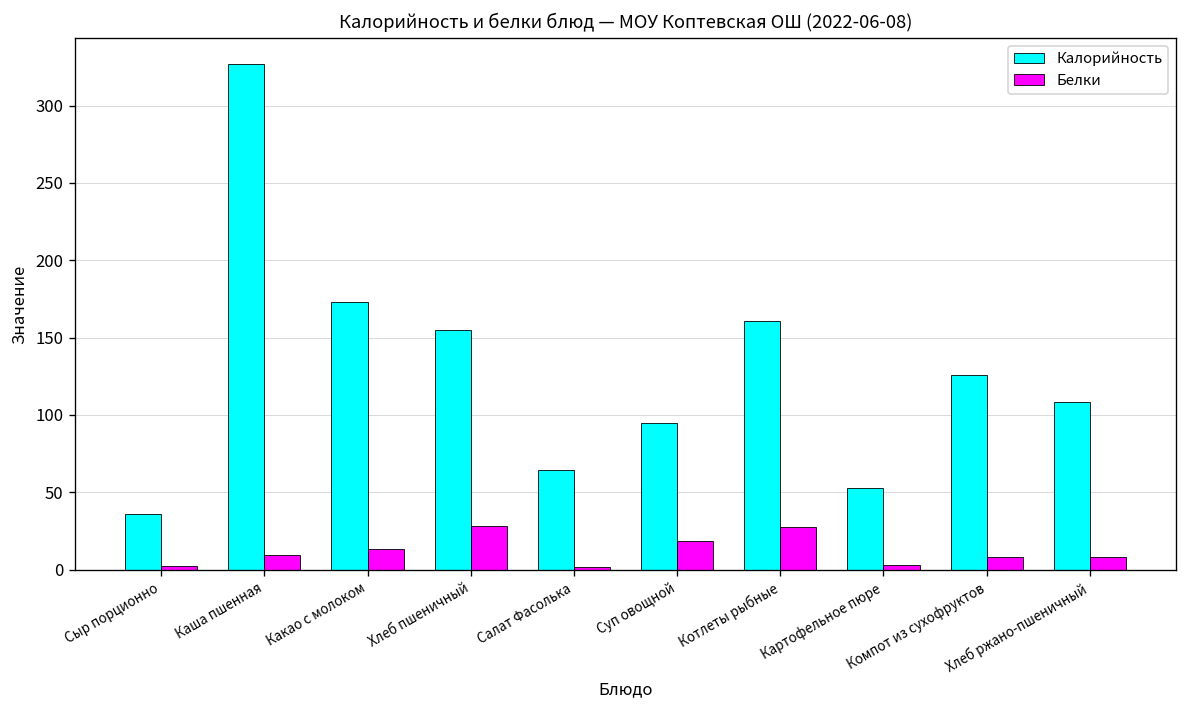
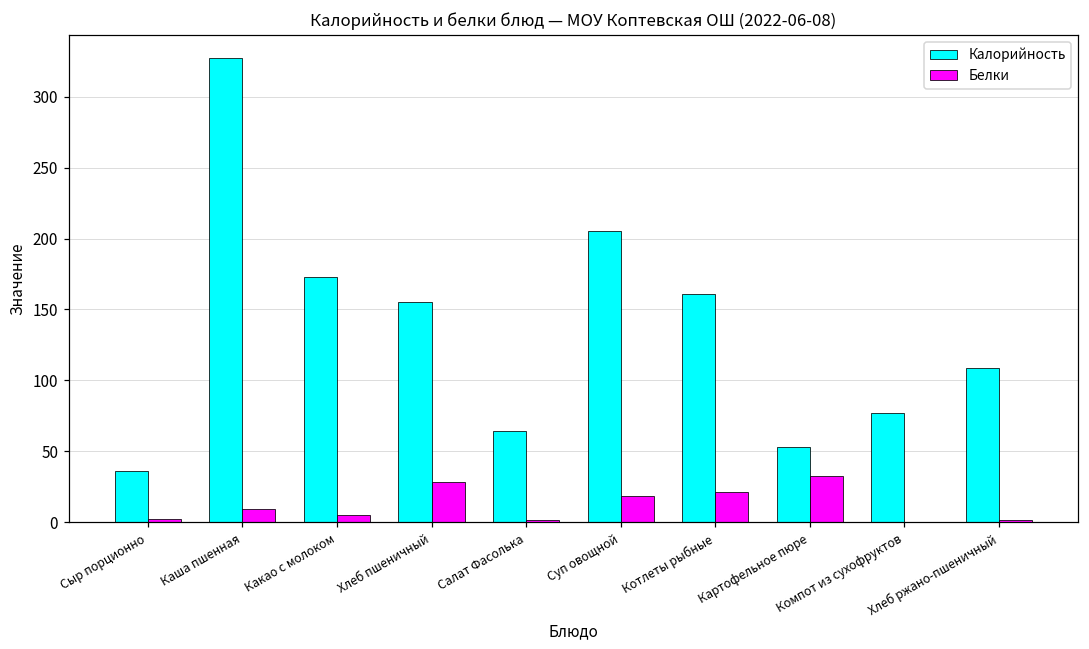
  {
    "Калорийность": {
      "Сыр порционно": 36,
      "Каша пшенная": 327,
      "Какао с молоком": 173,
      "Хлеб пшеничный": 155,
      "Салат Фасолька": 64,
-     "Суп овощной": 95,
+     "Суп овощной": 205,
      "Котлеты рыбные": 161,
      "Картофельное пюре": 53,
-     "Компот из сухофруктов": 126,
+     "Компот из сухофруктов": 77,
      "Хлеб ржано-пшеничный": 109
    },
    "Белки": {
      "Сыр порционно": 2,
      "Каша пшенная": 10,
-     "Какао с молоком": 13,
+     "Какао с молоком": 5,
      "Хлеб пшеничный": 28,
      "Суп овощной": 19,
-     "Котлеты рыбные": 28,
-     "Картофельное пюре": 3,
-     "Компот из сухофруктов": 8,
-     "Хлеб ржано-пшеничный": 8
+     "Котлеты рыбные": 21,
+     "Картофельное пюре": 32,
+     "Компот из сухофруктов": 0,
+     "Хлеб ржано-пшеничный": 2
    }
  }
